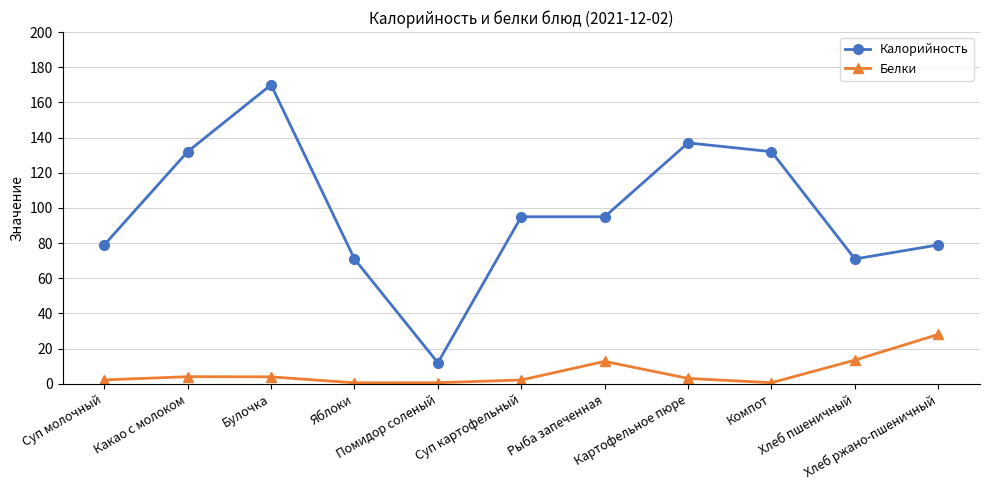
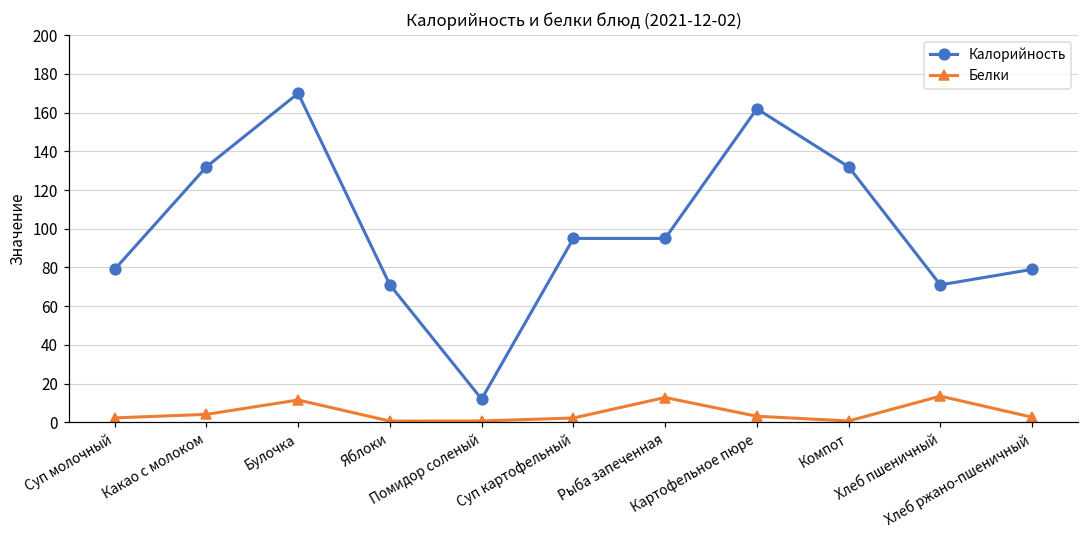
  {
    "Калорийность": {
      "Суп молочный": 79,
      "Какао с молоком": 132,
      "Булочка": 170,
      "Яблоки": 71,
      "Помидор соленый": 12,
      "Суп картофельный": 95,
      "Рыба запеченная": 95,
-     "Картофельное пюре": 137,
+     "Картофельное пюре": 162,
      "Компот": 132,
      "Хлеб пшеничный": 71,
      "Хлеб ржано-пшеничный": 79
    },
    "Белки": {
      "Суп молочный": 2,
      "Какао с молоком": 4,
-     "Булочка": 4,
+     "Булочка": 12,
      "Яблоки": 1,
      "Помидор соленый": 1,
      "Суп картофельный": 2,
      "Рыба запеченная": 13,
      "Картофельное пюре": 3,
      "Компот": 1,
      "Хлеб пшеничный": 14,
-     "Хлеб ржано-пшеничный": 28
+     "Хлеб ржано-пшеничный": 3
    }
  }
